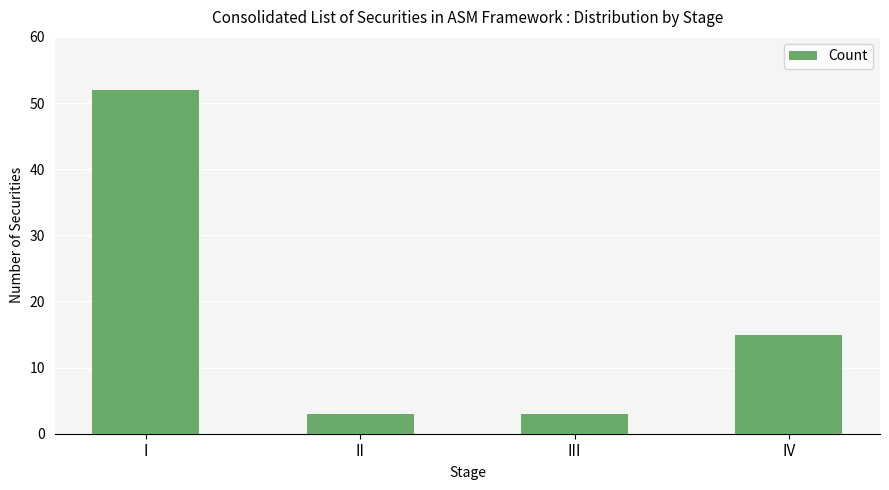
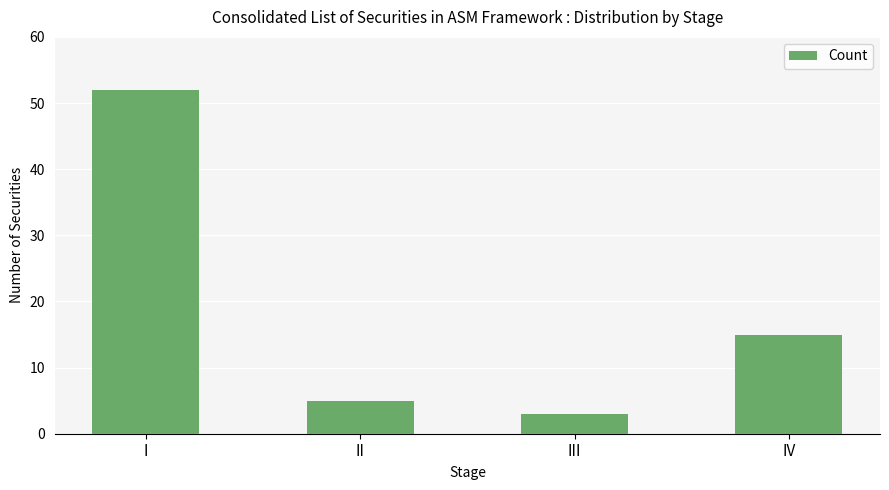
  {
    "I": 52,
-   "II": 3,
+   "II": 5,
    "III": 3,
    "IV": 15
  }
